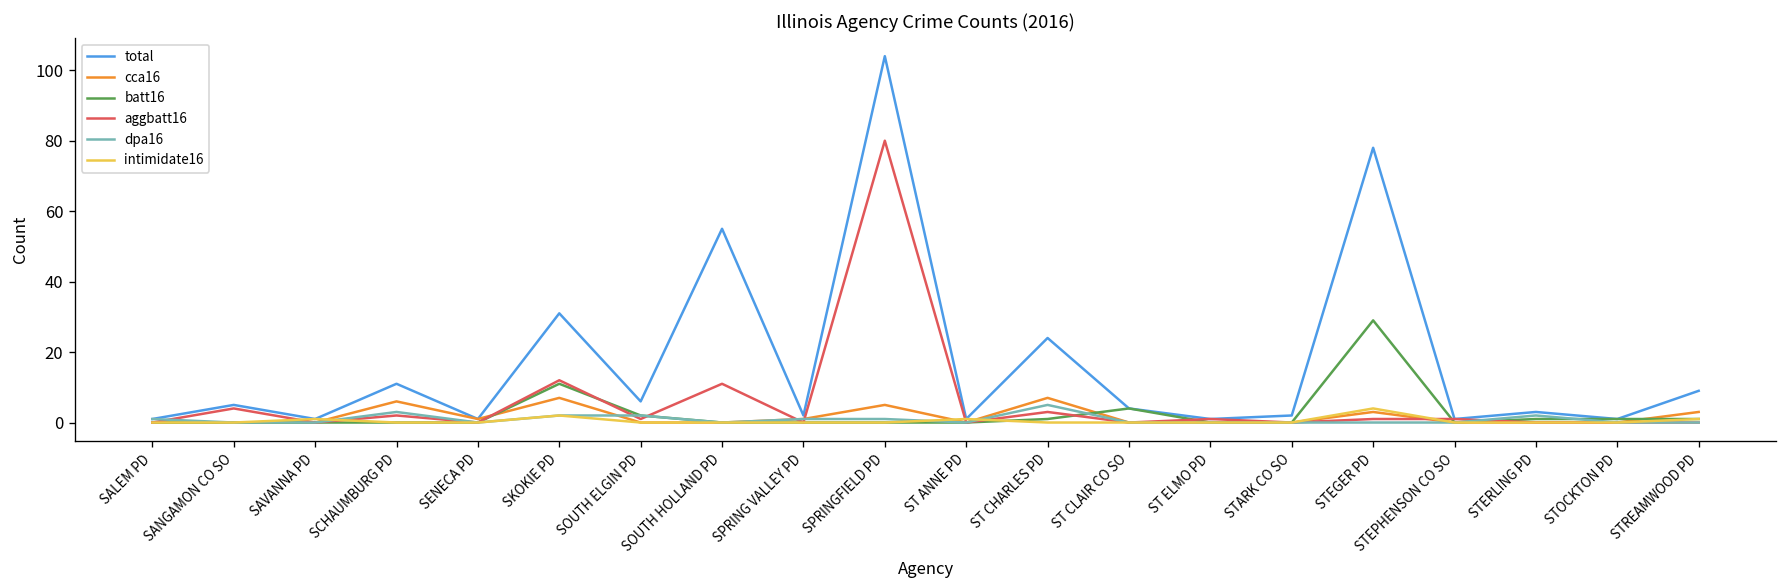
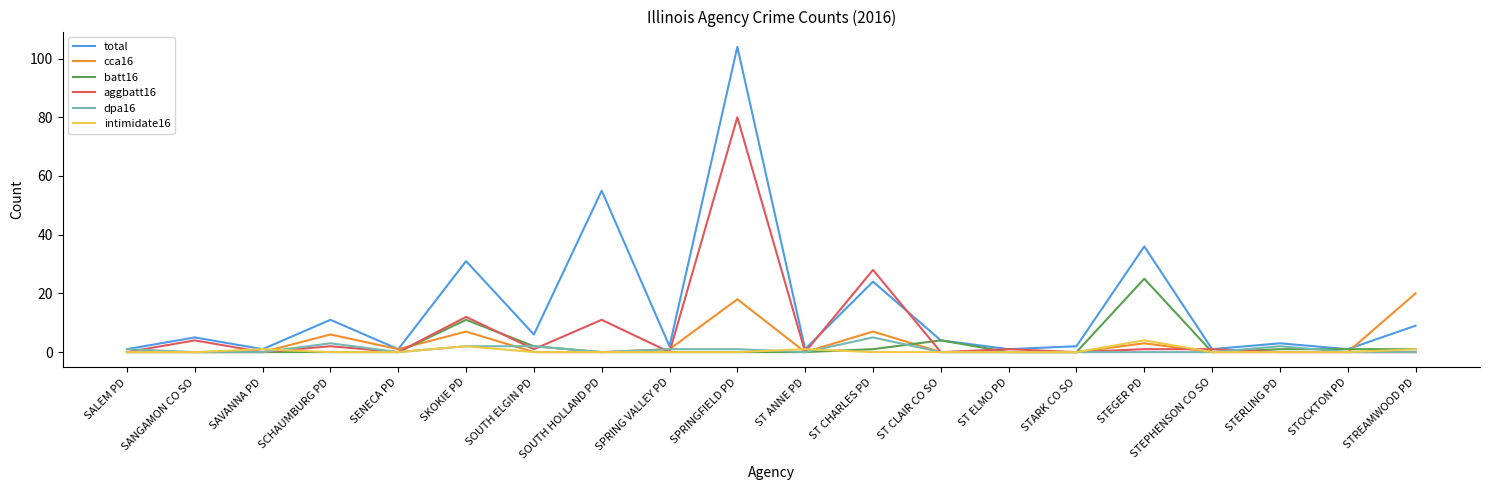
  {
    "total": {
      "SANGAMON CO SO": 5,
      "SCHAUMBURG PD": 11,
      "SKOKIE PD": 31,
      "SOUTH ELGIN PD": 6,
      "SOUTH HOLLAND PD": 55,
      "SPRING VALLEY PD": 2,
      "SPRINGFIELD PD": 104,
      "ST CHARLES PD": 24,
      "STARK CO SO": 2,
-     "STEGER PD": 78,
+     "STEGER PD": 36,
      "STERLING PD": 3,
      "STREAMWOOD PD": 9
    },
    "cca16": {
      "SCHAUMBURG PD": 6,
      "SKOKIE PD": 7,
-     "SPRINGFIELD PD": 5,
+     "SPRINGFIELD PD": 18,
      "ST CHARLES PD": 7,
      "STEGER PD": 3,
-     "STREAMWOOD PD": 3
+     "STREAMWOOD PD": 20
    },
    "batt16": {
      "SKOKIE PD": 11,
      "ST CHARLES PD": 1,
-     "STEGER PD": 29,
+     "STEGER PD": 25,
      "STERLING PD": 1
    },
    "aggbatt16": {
      "SANGAMON CO SO": 4,
      "SCHAUMBURG PD": 2,
      "SKOKIE PD": 12,
      "SOUTH ELGIN PD": 1,
      "SOUTH HOLLAND PD": 11,
      "SPRINGFIELD PD": 80,
-     "ST CHARLES PD": 3,
+     "ST CHARLES PD": 28,
      "STEGER PD": 1
    },
    "dpa16": {
      "SCHAUMBURG PD": 3,
      "SPRINGFIELD PD": 1,
      "ST CHARLES PD": 5,
      "STEGER PD": 0,
      "STERLING PD": 2
    },
    "intimidate16": {
      "ST CHARLES PD": 0,
      "STEGER PD": 4
    }
  }
